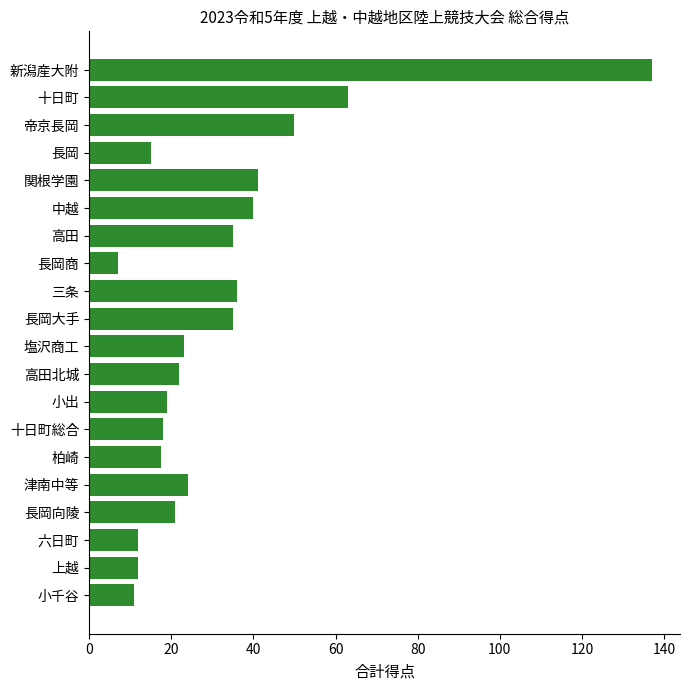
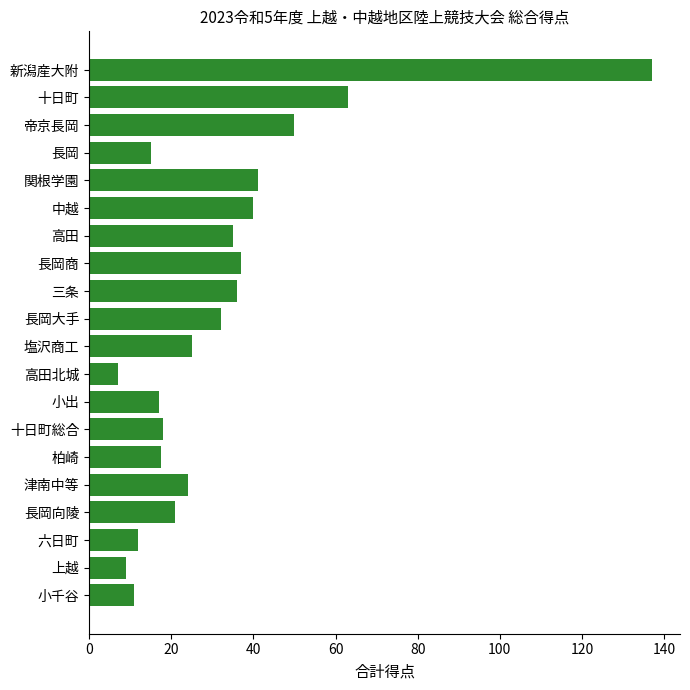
  {
    "新潟産大附": 137,
    "十日町": 63,
    "帝京長岡": 50,
    "長岡": 15,
    "関根学園": 41,
    "中越": 40,
    "高田": 35,
-   "長岡商": 7,
+   "長岡商": 37,
    "三条": 36,
-   "長岡大手": 35,
-   "塩沢商工": 23,
-   "高田北城": 22,
-   "小出": 19,
+   "長岡大手": 32,
+   "塩沢商工": 25,
+   "高田北城": 7,
+   "小出": 17,
    "十日町総合": 18,
    "柏崎": 18,
    "津南中等": 24,
    "長岡向陵": 21,
    "六日町": 12,
-   "上越": 12,
+   "上越": 9,
    "小千谷": 11
  }
